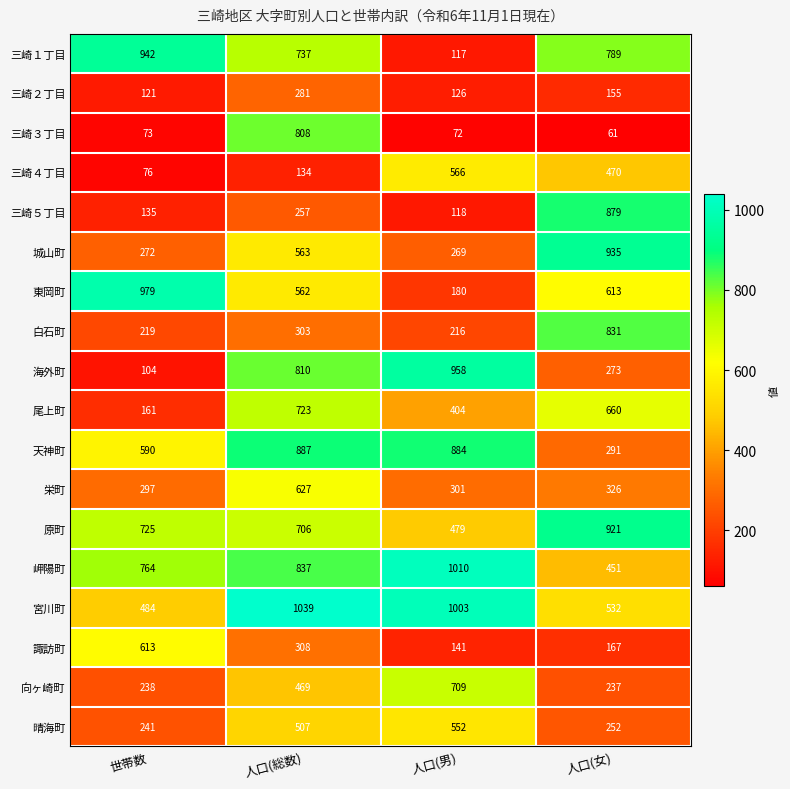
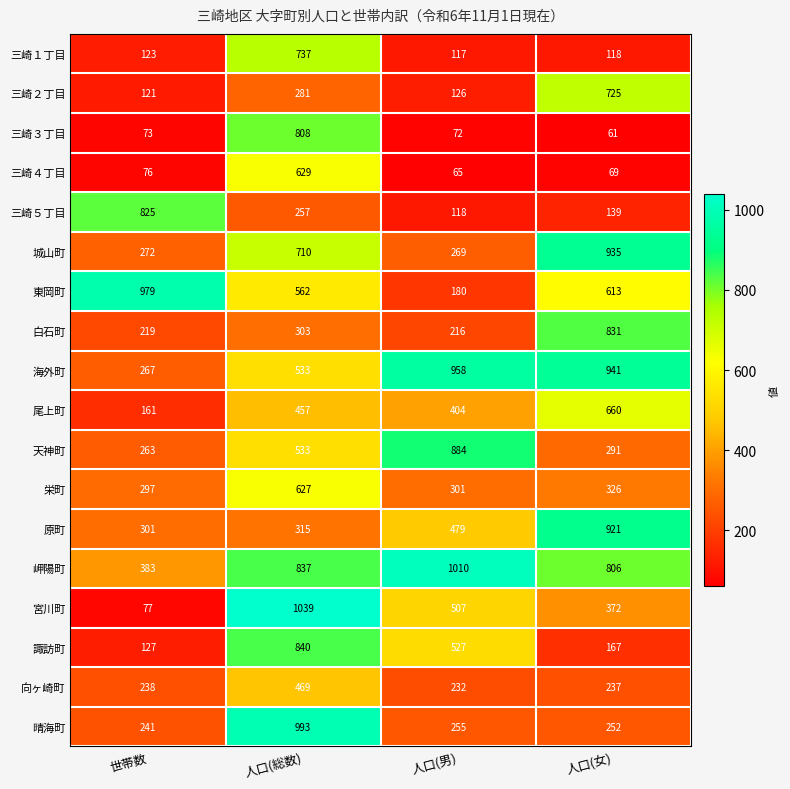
  {
    "三崎１丁目": {
-     "世帯数": 942,
+     "世帯数": 123,
      "人口(総数)": 737,
      "人口(男)": 117,
-     "人口(女)": 789
+     "人口(女)": 118
    },
    "三崎２丁目": {
      "世帯数": 121,
      "人口(総数)": 281,
      "人口(男)": 126,
-     "人口(女)": 155
+     "人口(女)": 725
    },
    "三崎３丁目": {
      "世帯数": 73,
      "人口(総数)": 808,
      "人口(男)": 72,
      "人口(女)": 61
    },
    "三崎４丁目": {
      "世帯数": 76,
-     "人口(総数)": 134,
-     "人口(男)": 566,
-     "人口(女)": 470
+     "人口(総数)": 629,
+     "人口(男)": 65,
+     "人口(女)": 69
    },
    "三崎５丁目": {
-     "世帯数": 135,
+     "世帯数": 825,
      "人口(総数)": 257,
      "人口(男)": 118,
-     "人口(女)": 879
+     "人口(女)": 139
    },
    "城山町": {
      "世帯数": 272,
-     "人口(総数)": 563,
+     "人口(総数)": 710,
      "人口(男)": 269,
      "人口(女)": 935
    },
    "東岡町": {
      "世帯数": 979,
      "人口(総数)": 562,
      "人口(男)": 180,
      "人口(女)": 613
    },
    "白石町": {
      "世帯数": 219,
      "人口(総数)": 303,
      "人口(男)": 216,
      "人口(女)": 831
    },
    "海外町": {
-     "世帯数": 104,
-     "人口(総数)": 810,
+     "世帯数": 267,
+     "人口(総数)": 533,
      "人口(男)": 958,
-     "人口(女)": 273
+     "人口(女)": 941
    },
    "尾上町": {
      "世帯数": 161,
-     "人口(総数)": 723,
+     "人口(総数)": 457,
      "人口(男)": 404,
      "人口(女)": 660
    },
    "天神町": {
-     "世帯数": 590,
-     "人口(総数)": 887,
+     "世帯数": 263,
+     "人口(総数)": 533,
      "人口(男)": 884,
      "人口(女)": 291
    },
    "栄町": {
      "世帯数": 297,
      "人口(総数)": 627,
      "人口(男)": 301,
      "人口(女)": 326
    },
    "原町": {
-     "世帯数": 725,
-     "人口(総数)": 706,
+     "世帯数": 301,
+     "人口(総数)": 315,
      "人口(男)": 479,
      "人口(女)": 921
    },
    "岬陽町": {
-     "世帯数": 764,
+     "世帯数": 383,
      "人口(総数)": 837,
      "人口(男)": 1010,
-     "人口(女)": 451
+     "人口(女)": 806
    },
    "宮川町": {
-     "世帯数": 484,
+     "世帯数": 77,
      "人口(総数)": 1039,
-     "人口(男)": 1003,
-     "人口(女)": 532
+     "人口(男)": 507,
+     "人口(女)": 372
    },
    "諏訪町": {
-     "世帯数": 613,
-     "人口(総数)": 308,
-     "人口(男)": 141,
+     "世帯数": 127,
+     "人口(総数)": 840,
+     "人口(男)": 527,
      "人口(女)": 167
    },
    "向ヶ崎町": {
      "世帯数": 238,
      "人口(総数)": 469,
-     "人口(男)": 709,
+     "人口(男)": 232,
      "人口(女)": 237
    },
    "晴海町": {
      "世帯数": 241,
-     "人口(総数)": 507,
-     "人口(男)": 552,
+     "人口(総数)": 993,
+     "人口(男)": 255,
      "人口(女)": 252
    }
  }
